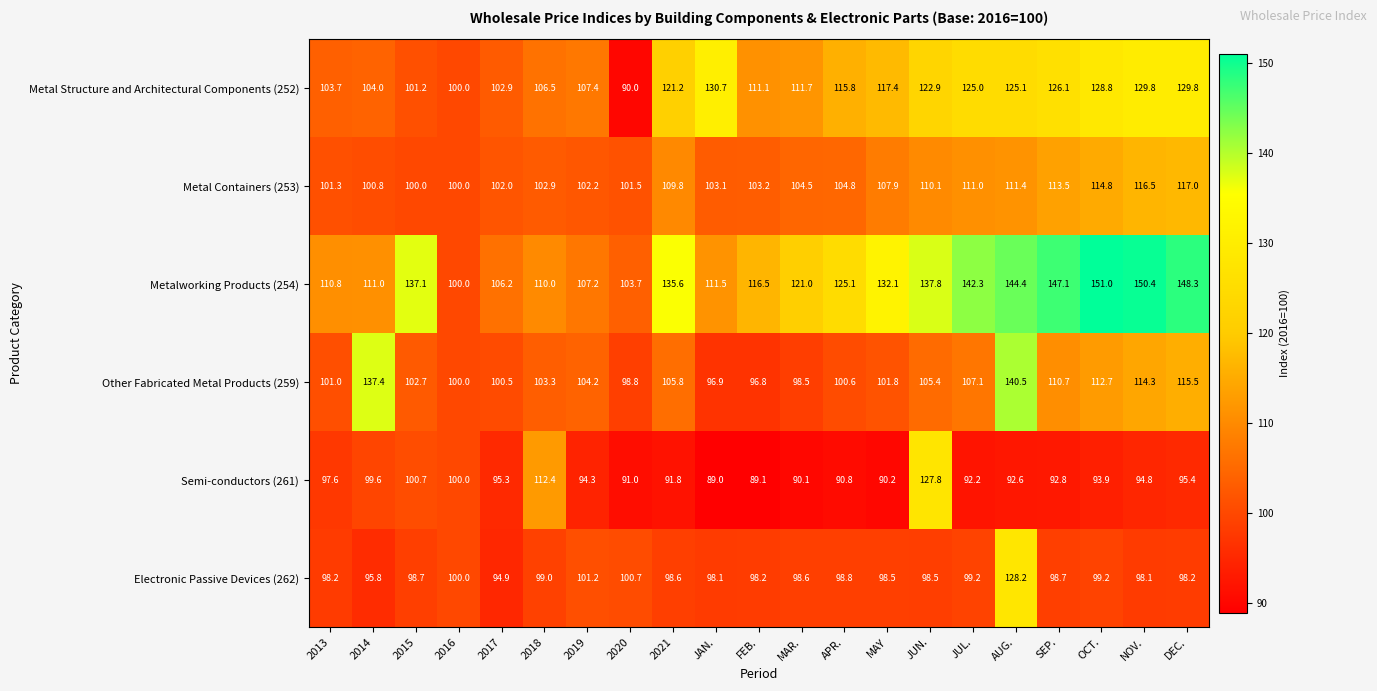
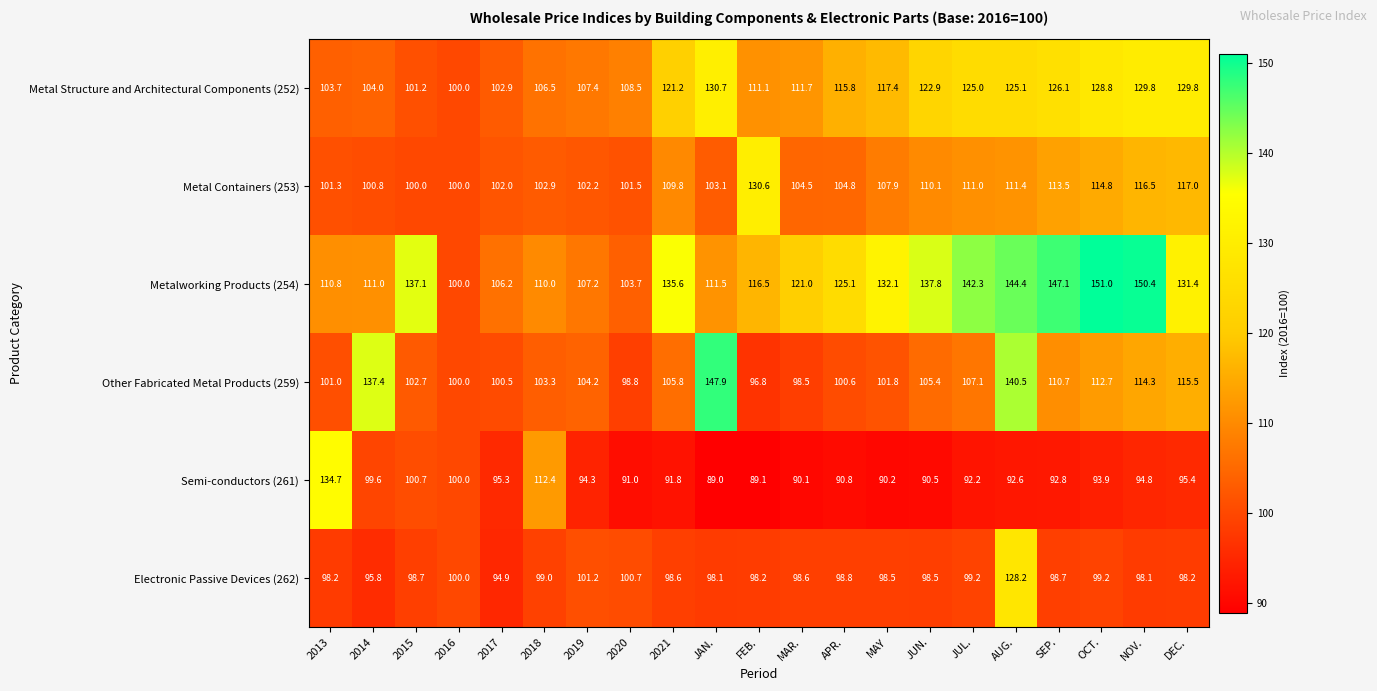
  {
    "Metal Structure and Architectural Components (252)": {
      "2013": 103.7,
      "2014": 104.0,
      "2015": 101.2,
      "2016": 100.0,
      "2017": 102.9,
      "2018": 106.5,
      "2019": 107.4,
-     "2020": 90.0,
+     "2020": 108.5,
      "2021": 121.2,
      "JAN.": 130.7,
      "FEB.": 111.1,
      "MAR.": 111.7,
      "APR.": 115.8,
      "MAY": 117.4,
      "JUN.": 122.9,
      "JUL.": 125.0,
      "AUG.": 125.1,
      "SEP.": 126.1,
      "OCT.": 128.8,
      "NOV.": 129.8,
      "DEC.": 129.8
    },
    "Metal Containers (253)": {
      "2013": 101.3,
      "2014": 100.8,
      "2015": 100.0,
      "2016": 100.0,
      "2017": 102.0,
      "2018": 102.9,
      "2019": 102.2,
      "2020": 101.5,
      "2021": 109.8,
      "JAN.": 103.1,
-     "FEB.": 103.2,
+     "FEB.": 130.6,
      "MAR.": 104.5,
      "APR.": 104.8,
      "MAY": 107.9,
      "JUN.": 110.1,
      "JUL.": 111.0,
      "AUG.": 111.4,
      "SEP.": 113.5,
      "OCT.": 114.8,
      "NOV.": 116.5,
      "DEC.": 117.0
    },
    "Metalworking Products (254)": {
      "2013": 110.8,
      "2014": 111.0,
      "2015": 137.1,
      "2016": 100.0,
      "2017": 106.2,
      "2018": 110.0,
      "2019": 107.2,
      "2020": 103.7,
      "2021": 135.6,
      "JAN.": 111.5,
      "FEB.": 116.5,
      "MAR.": 121.0,
      "APR.": 125.1,
      "MAY": 132.1,
      "JUN.": 137.8,
      "JUL.": 142.3,
      "AUG.": 144.4,
      "SEP.": 147.1,
      "OCT.": 151.0,
      "NOV.": 150.4,
-     "DEC.": 148.3
+     "DEC.": 131.4
    },
    "Other Fabricated Metal Products (259)": {
      "2013": 101.0,
      "2014": 137.4,
      "2015": 102.7,
      "2016": 100.0,
      "2017": 100.5,
      "2018": 103.3,
      "2019": 104.2,
      "2020": 98.8,
      "2021": 105.8,
-     "JAN.": 96.9,
+     "JAN.": 147.9,
      "FEB.": 96.8,
      "MAR.": 98.5,
      "APR.": 100.6,
      "MAY": 101.8,
      "JUN.": 105.4,
      "JUL.": 107.1,
      "AUG.": 140.5,
      "SEP.": 110.7,
      "OCT.": 112.7,
      "NOV.": 114.3,
      "DEC.": 115.5
    },
    "Semi-conductors (261)": {
-     "2013": 97.6,
+     "2013": 134.7,
      "2014": 99.6,
      "2015": 100.7,
      "2016": 100.0,
      "2017": 95.3,
      "2018": 112.4,
      "2019": 94.3,
      "2020": 91.0,
      "2021": 91.8,
      "JAN.": 89.0,
      "FEB.": 89.1,
      "MAR.": 90.1,
      "APR.": 90.8,
      "MAY": 90.2,
-     "JUN.": 127.8,
+     "JUN.": 90.5,
      "JUL.": 92.2,
      "AUG.": 92.6,
      "SEP.": 92.8,
      "OCT.": 93.9,
      "NOV.": 94.8,
      "DEC.": 95.4
    },
    "Electronic Passive Devices (262)": {
      "2013": 98.2,
      "2014": 95.8,
      "2015": 98.7,
      "2016": 100.0,
      "2017": 94.9,
      "2018": 99.0,
      "2019": 101.2,
      "2020": 100.7,
      "2021": 98.6,
      "JAN.": 98.1,
      "FEB.": 98.2,
      "MAR.": 98.6,
      "APR.": 98.8,
      "MAY": 98.5,
      "JUN.": 98.5,
      "JUL.": 99.2,
      "AUG.": 128.2,
      "SEP.": 98.7,
      "OCT.": 99.2,
      "NOV.": 98.1,
      "DEC.": 98.2
    }
  }
